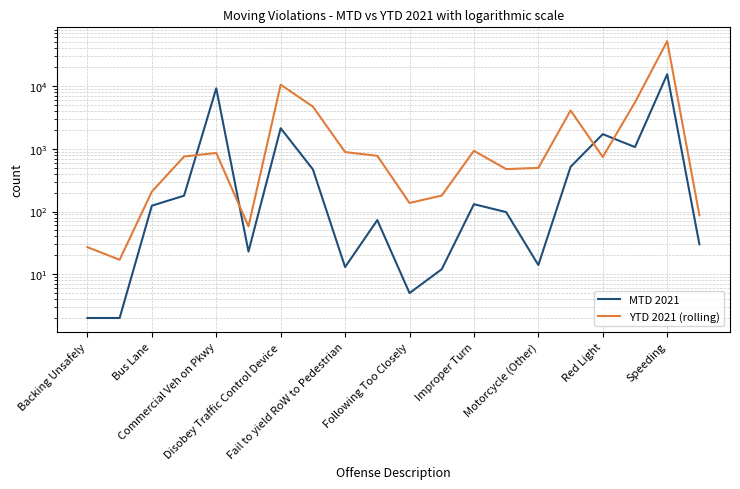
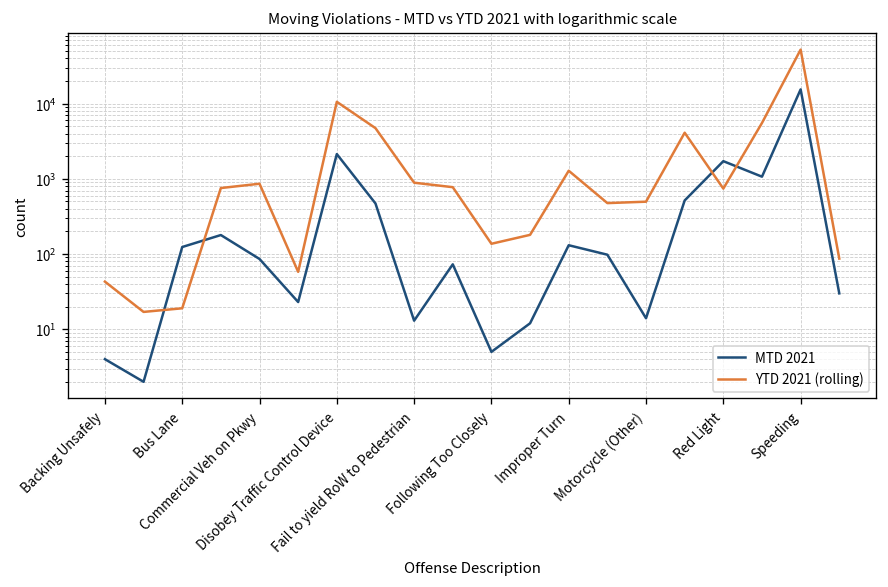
  {
    "MTD 2021": {
-     "Backing Unsafely": 2,
+     "Backing Unsafely": 4,
      "Bus Lane": 120,
-     "Commercial Veh on Pkwy": 9000,
+     "Commercial Veh on Pkwy": 90,
      "Disobey Traffic Control Device": 2100,
      "Fail to yield RoW to Pedestrian": 13,
      "Following Too Closely": 5,
      "Improper Turn": 130,
      "Motorcycle (Other)": 14,
      "Red Light": 1700,
      "Speeding": 15000
    },
    "YTD 2021 (rolling)": {
-     "Backing Unsafely": 27,
-     "Bus Lane": 210,
+     "Backing Unsafely": 40,
+     "Bus Lane": 19,
      "Commercial Veh on Pkwy": 900,
      "Disobey Traffic Control Device": 11000,
      "Fail to yield RoW to Pedestrian": 900,
      "Following Too Closely": 140,
-     "Improper Turn": 900,
+     "Improper Turn": 1300,
      "Motorcycle (Other)": 500,
      "Red Light": 700,
      "Speeding": 50000
    }
  }
